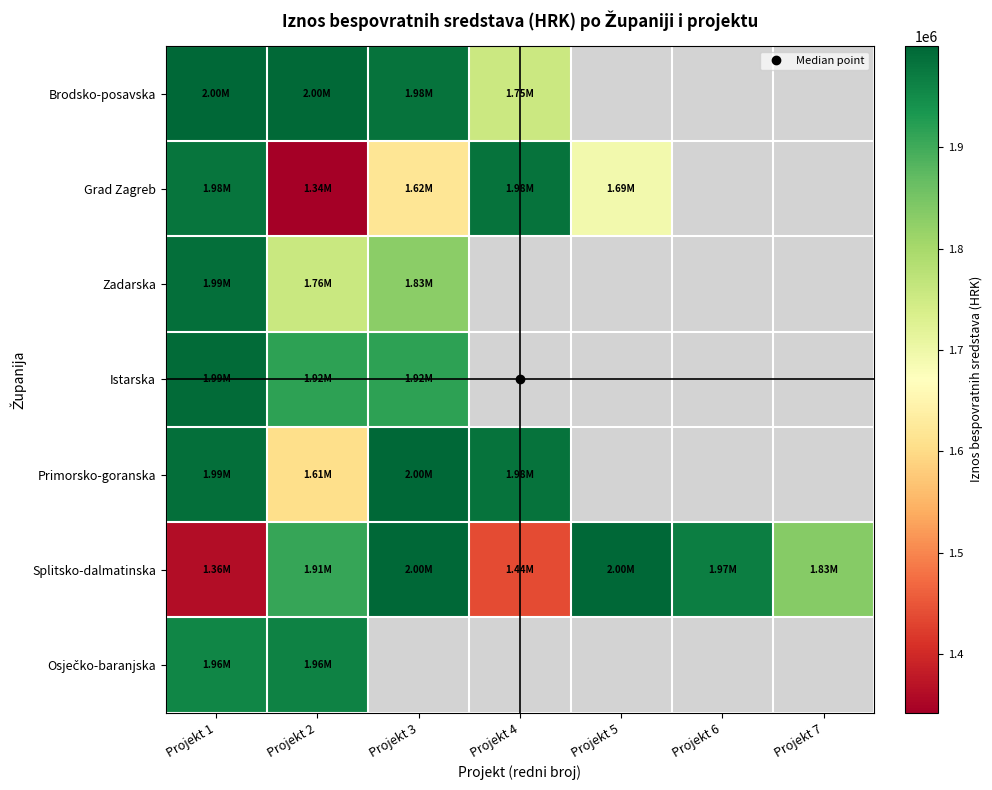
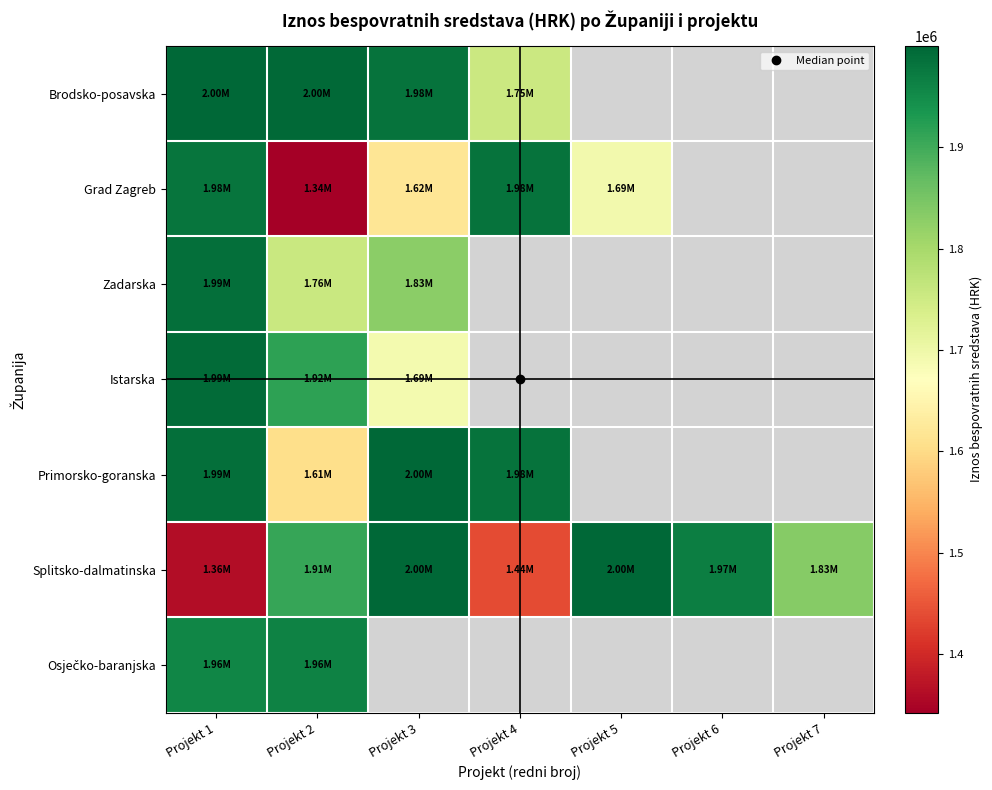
  {
    "Brodsko-posavska": {
      "Projekt 1": "2.00M",
      "Projekt 2": "2.00M",
      "Projekt 3": "1.98M",
      "Projekt 4": "1.75M"
    },
    "Grad Zagreb": {
      "Projekt 1": "1.98M",
      "Projekt 2": "1.34M",
      "Projekt 3": "1.62M",
      "Projekt 4": "1.98M",
      "Projekt 5": "1.69M"
    },
    "Zadarska": {
      "Projekt 1": "1.99M",
      "Projekt 2": "1.76M",
      "Projekt 3": "1.83M"
    },
    "Istarska": {
      "Projekt 1": "1.99M",
      "Projekt 2": "1.92M",
-     "Projekt 3": "1.92M"
+     "Projekt 3": "1.69M"
    },
    "Primorsko-goranska": {
      "Projekt 1": "1.99M",
      "Projekt 2": "1.61M",
      "Projekt 3": "2.00M",
      "Projekt 4": "1.98M"
    },
    "Splitsko-dalmatinska": {
      "Projekt 1": "1.36M",
      "Projekt 2": "1.91M",
      "Projekt 3": "2.00M",
      "Projekt 4": "1.44M",
      "Projekt 5": "2.00M",
      "Projekt 6": "1.97M",
      "Projekt 7": "1.83M"
    },
    "Osječko-baranjska": {
      "Projekt 1": "1.96M",
      "Projekt 2": "1.96M"
    }
  }
